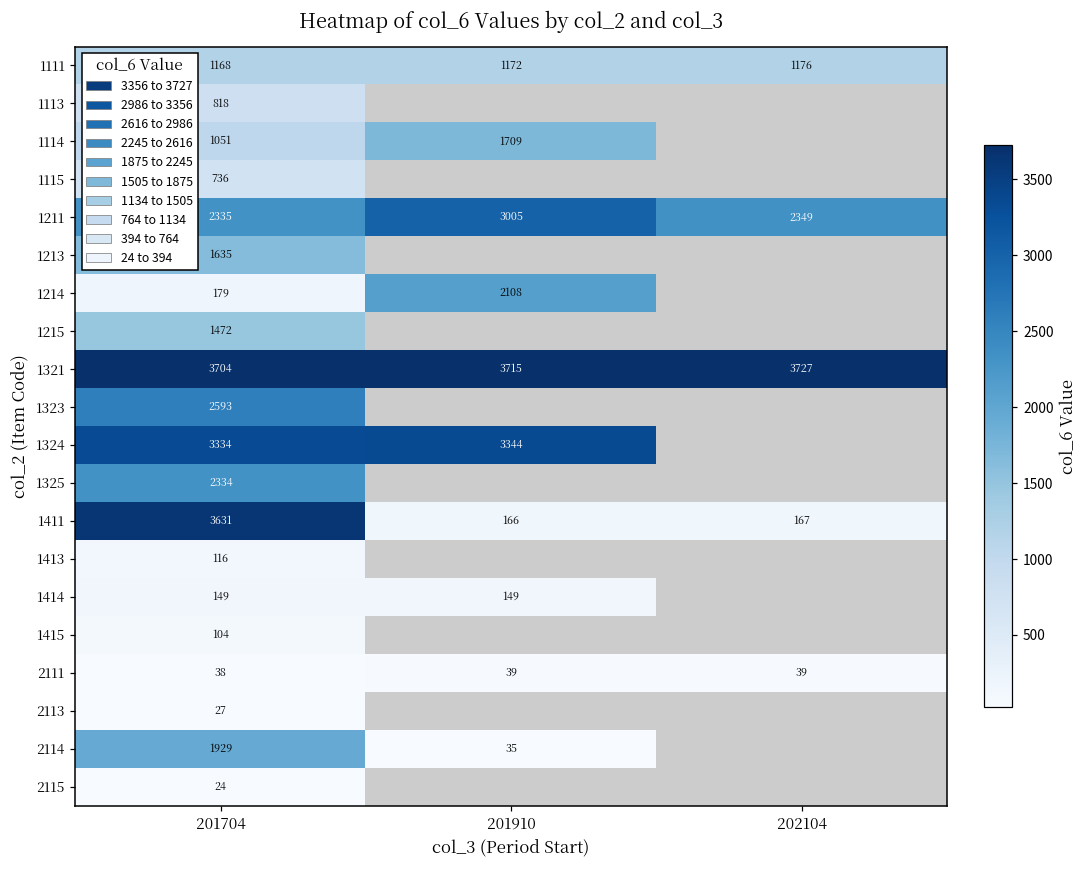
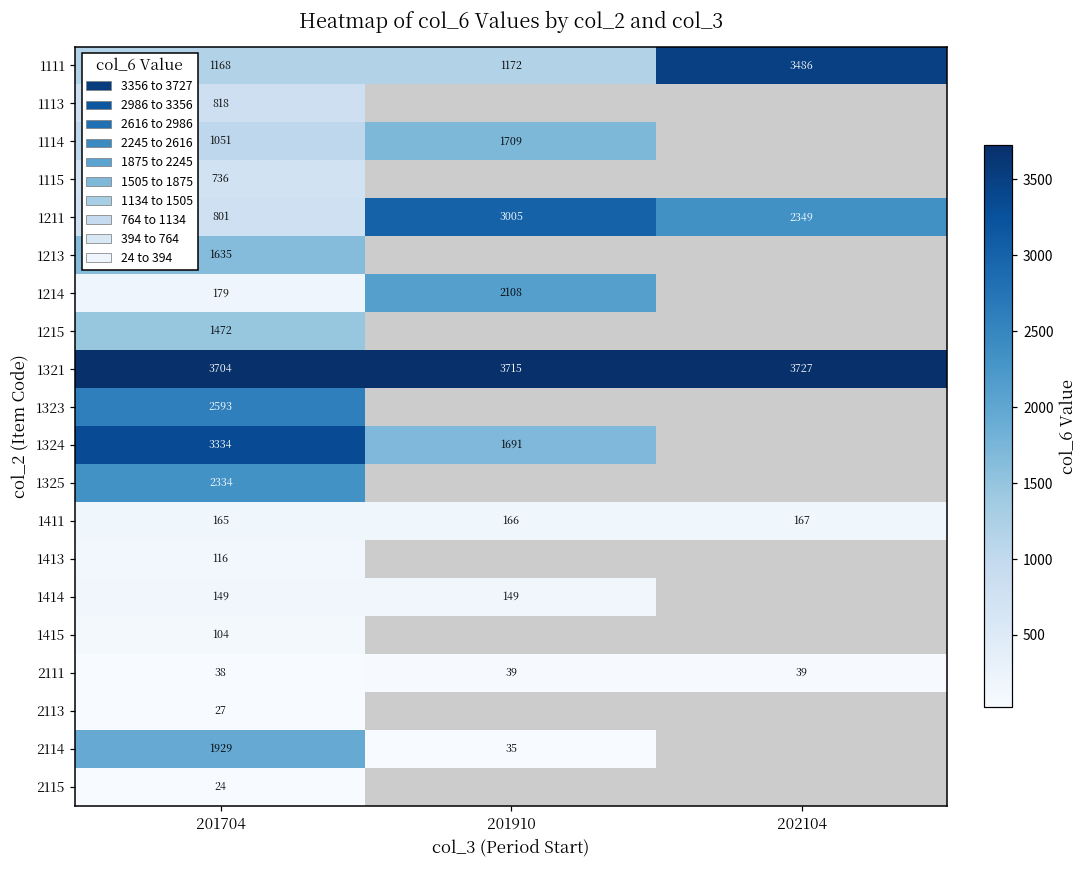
  {
    "1111": {
      "201704": 1168,
      "201910": 1172,
-     "202104": 1176
+     "202104": 3486
    },
    "1113": {
      "201704": 818
    },
    "1114": {
      "201704": 1051,
      "201910": 1709
    },
    "1115": {
      "201704": 736
    },
    "1211": {
-     "201704": 2335,
+     "201704": 801,
      "201910": 3005,
      "202104": 2349
    },
    "1213": {
      "201704": 1635
    },
    "1214": {
      "201704": 179,
      "201910": 2108
    },
    "1215": {
      "201704": 1472
    },
    "1321": {
      "201704": 3704,
      "201910": 3715,
      "202104": 3727
    },
    "1323": {
      "201704": 2593
    },
    "1324": {
      "201704": 3334,
-     "201910": 3344
+     "201910": 1691
    },
    "1325": {
      "201704": 2334
    },
    "1411": {
-     "201704": 3631,
+     "201704": 165,
      "201910": 166,
      "202104": 167
    },
    "1413": {
      "201704": 116
    },
    "1414": {
      "201704": 149,
      "201910": 149
    },
    "1415": {
      "201704": 104
    },
    "2111": {
      "201704": 38,
      "201910": 39,
      "202104": 39
    },
    "2113": {
      "201704": 27
    },
    "2114": {
      "201704": 1929,
      "201910": 35
    },
    "2115": {
      "201704": 24
    }
  }
